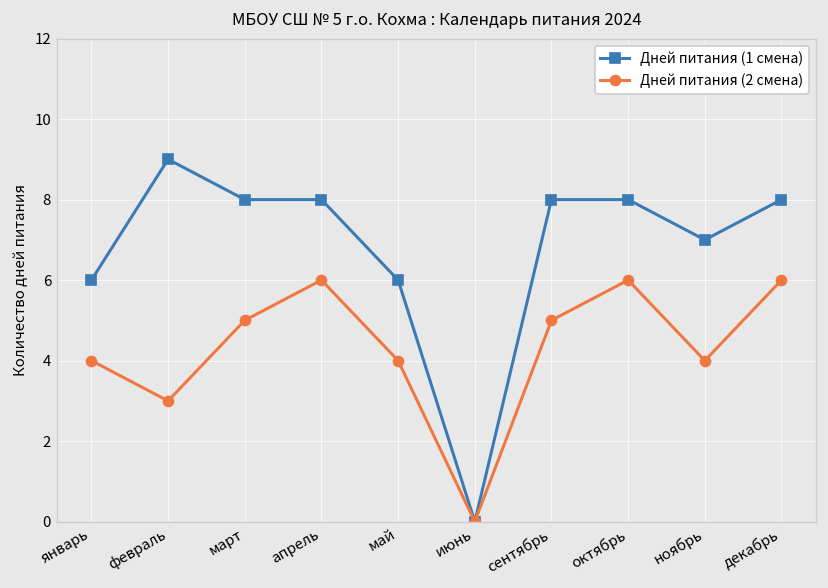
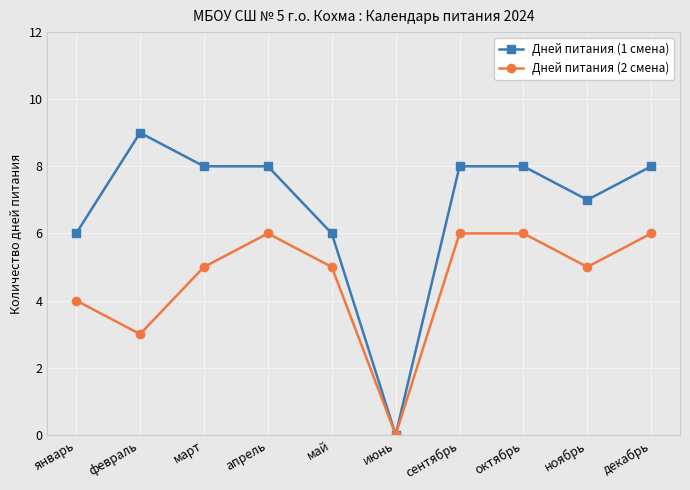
  {
    "Дней питания (1 смена)": {
      "январь": 6,
      "февраль": 9,
      "март": 8,
      "апрель": 8,
      "май": 6,
      "сентябрь": 8,
      "октябрь": 8,
      "ноябрь": 7,
      "декабрь": 8
    },
    "Дней питания (2 смена)": {
      "январь": 4,
      "февраль": 3,
      "март": 5,
      "апрель": 6,
-     "май": 4,
-     "сентябрь": 5,
+     "май": 5,
+     "сентябрь": 6,
      "октябрь": 6,
-     "ноябрь": 4,
+     "ноябрь": 5,
      "декабрь": 6
    }
  }
